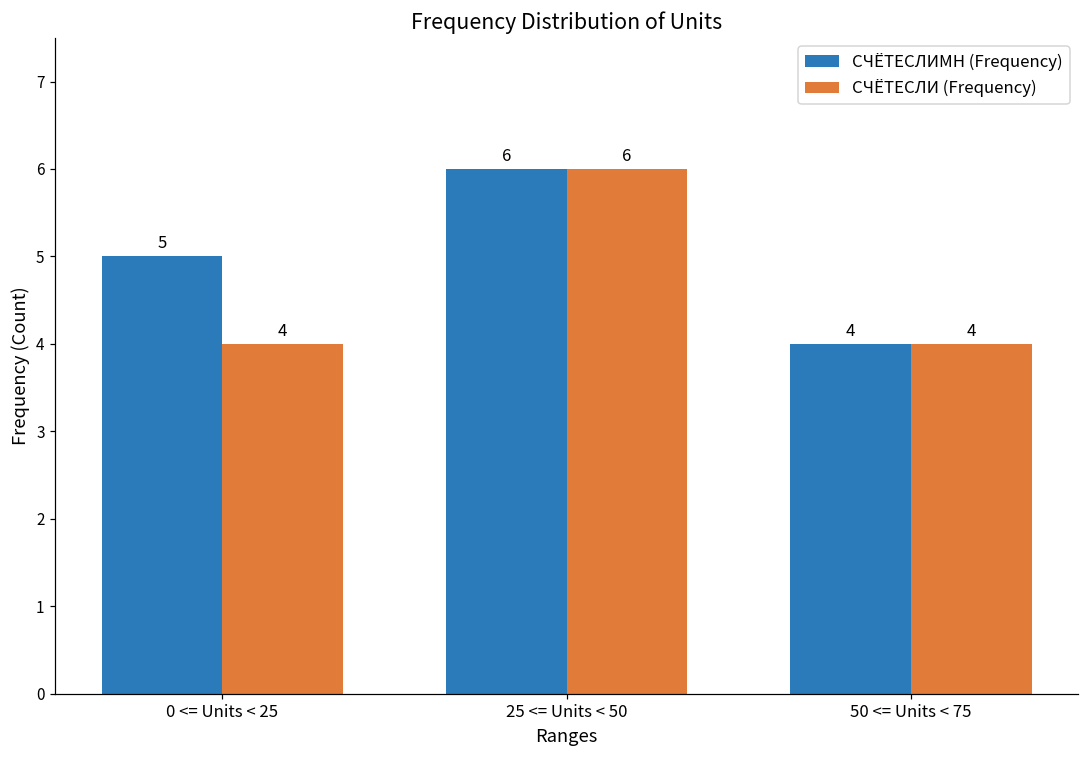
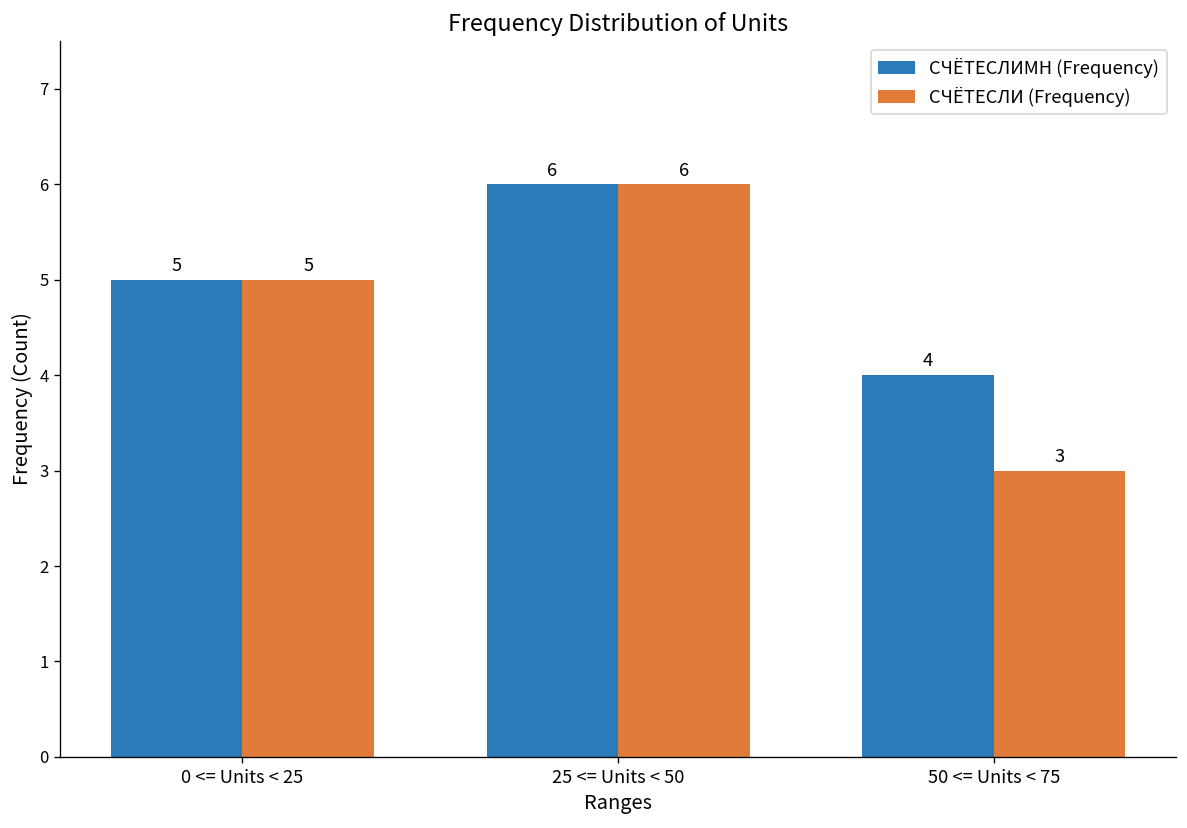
  {
    "СЧЁТЕСЛИМН (Frequency)": {
      "0 <= Units < 25": 5,
      "25 <= Units < 50": 6,
      "50 <= Units < 75": 4
    },
    "СЧЁТЕСЛИ (Frequency)": {
-     "0 <= Units < 25": 4,
+     "0 <= Units < 25": 5,
      "25 <= Units < 50": 6,
-     "50 <= Units < 75": 4
+     "50 <= Units < 75": 3
    }
  }
